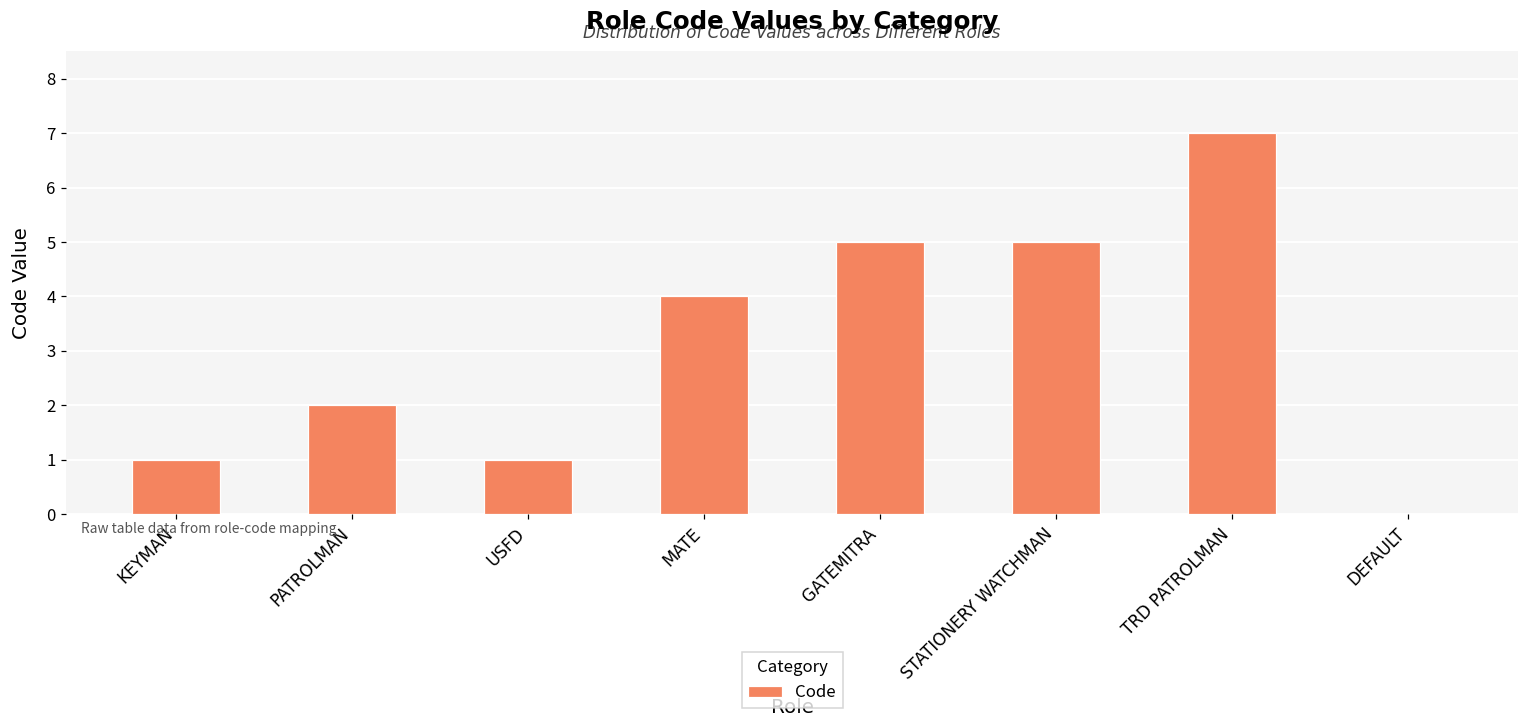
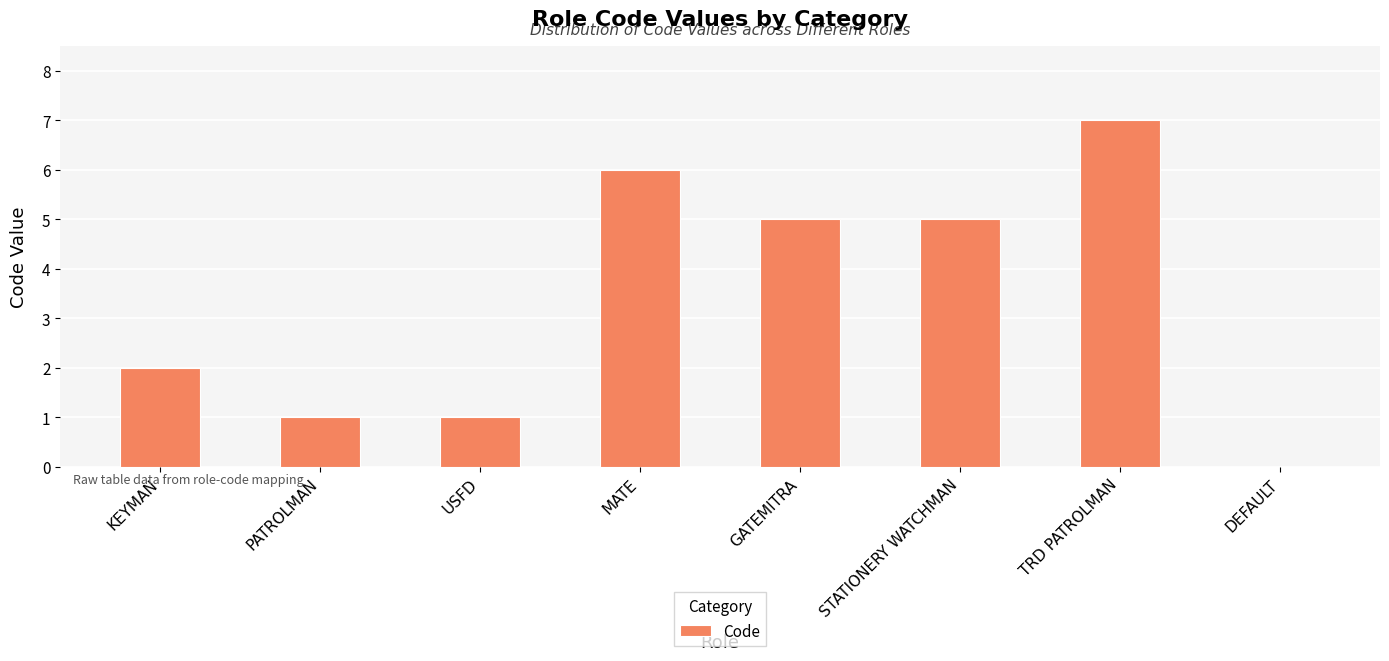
  {
-   "KEYMAN": 1,
-   "PATROLMAN": 2,
+   "KEYMAN": 2,
+   "PATROLMAN": 1,
    "USFD": 1,
-   "MATE": 4,
+   "MATE": 6,
    "GATEMITRA": 5,
    "STATIONERY WATCHMAN": 5,
    "TRD PATROLMAN": 7,
    "DEFAULT": 0
  }
